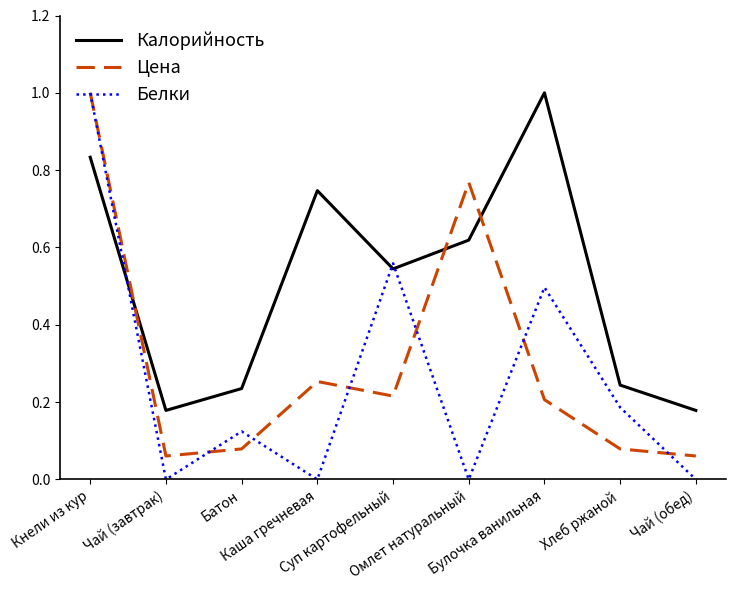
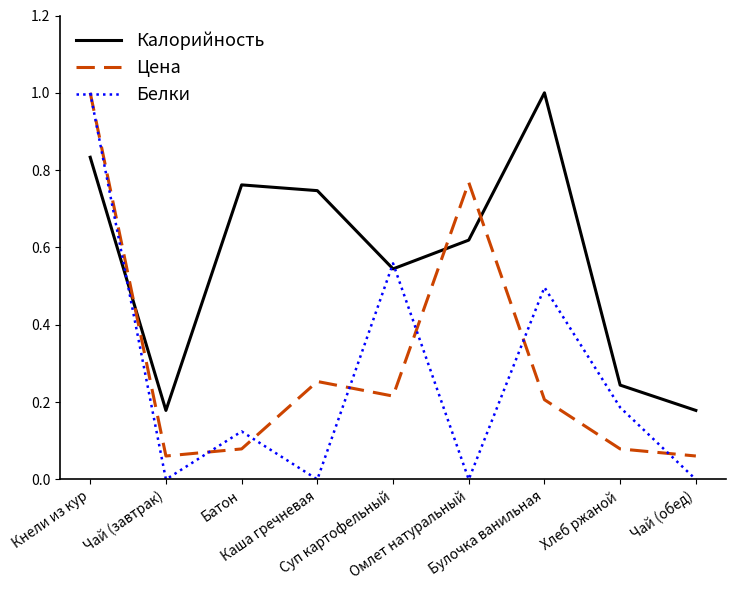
  {
    "Калорийность": {
      "Кнели из кур": 0.83,
      "Чай (завтрак)": 0.18,
-     "Батон": 0.24,
+     "Батон": 0.76,
      "Каша гречневая": 0.75,
      "Суп картофельный": 0.54,
      "Омлет натуральный": 0.62,
      "Булочка ванильная": 1.00,
      "Хлеб ржаной": 0.24,
      "Чай (обед)": 0.18
    },
    "Цена": {
      "Чай (завтрак)": 0.06,
      "Батон": 0.08,
      "Каша гречневая": 0.25,
      "Суп картофельный": 0.22,
      "Омлет натуральный": 0.77,
      "Булочка ванильная": 0.21,
      "Хлеб ржаной": 0.08,
      "Чай (обед)": 0.06
    },
    "Белки": {
      "Чай (завтрак)": 0.00,
      "Батон": 0.12,
      "Каша гречневая": 0.00,
      "Суп картофельный": 0.56,
      "Омлет натуральный": 0.00,
      "Булочка ванильная": 0.50,
      "Хлеб ржаной": 0.19,
      "Чай (обед)": 0.00
    }
  }
